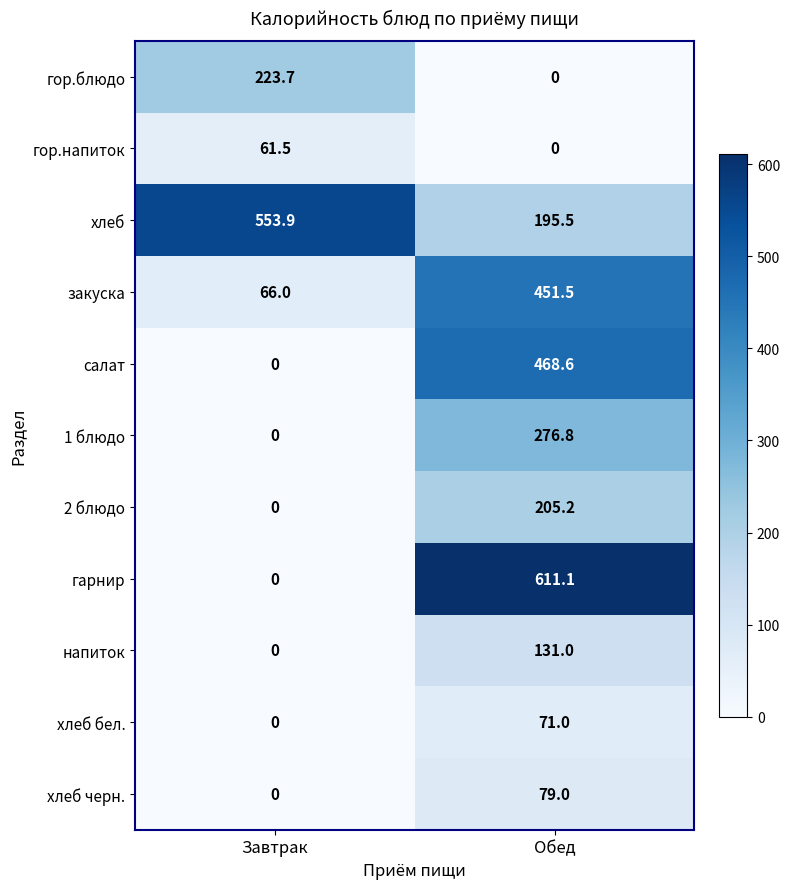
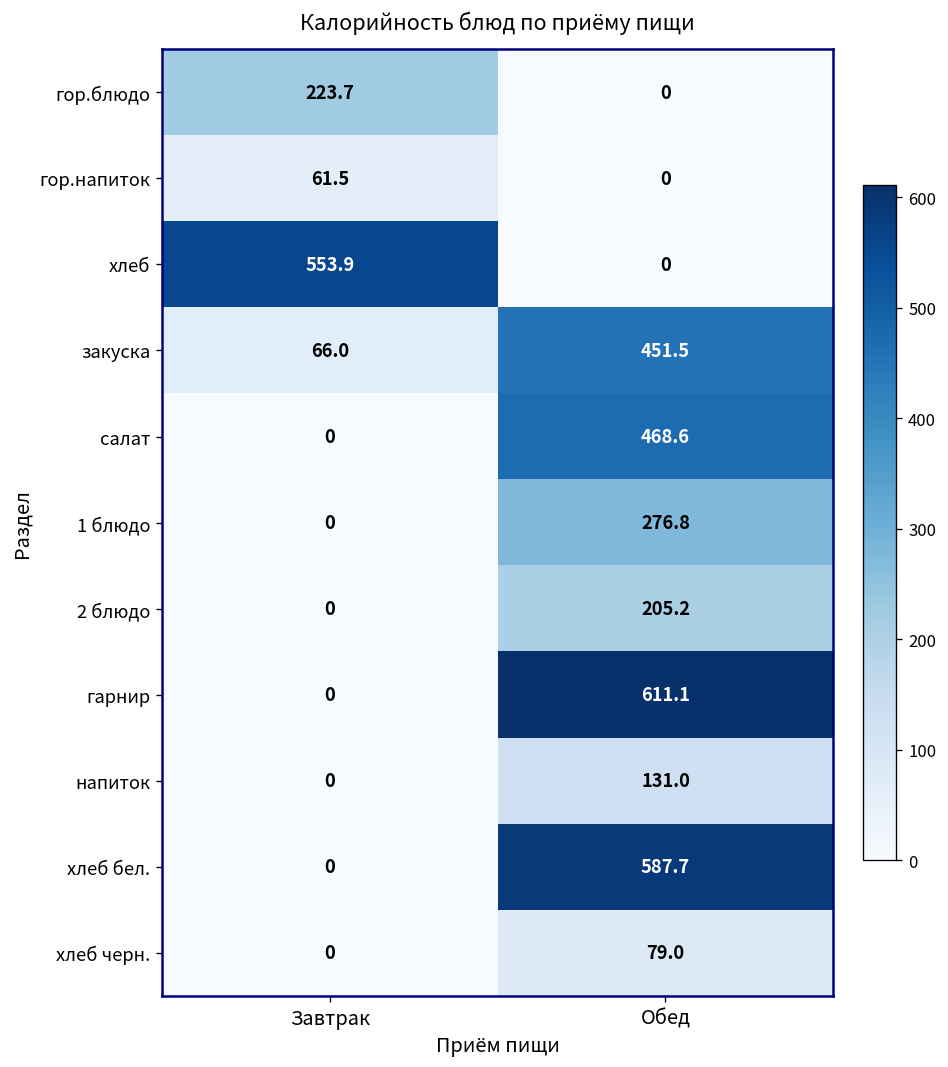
  {
    "гор.блюдо": {
      "Завтрак": 223.7,
      "Обед": 0
    },
    "гор.напиток": {
      "Завтрак": 61.5,
      "Обед": 0
    },
    "хлеб": {
      "Завтрак": 553.9,
-     "Обед": 195.5
+     "Обед": 0
    },
    "закуска": {
      "Завтрак": 66.0,
      "Обед": 451.5
    },
    "салат": {
      "Завтрак": 0,
      "Обед": 468.6
    },
    "1 блюдо": {
      "Завтрак": 0,
      "Обед": 276.8
    },
    "2 блюдо": {
      "Завтрак": 0,
      "Обед": 205.2
    },
    "гарнир": {
      "Завтрак": 0,
      "Обед": 611.1
    },
    "напиток": {
      "Завтрак": 0,
      "Обед": 131.0
    },
    "хлеб бел.": {
      "Завтрак": 0,
-     "Обед": 71.0
+     "Обед": 587.7
    },
    "хлеб черн.": {
      "Завтрак": 0,
      "Обед": 79.0
    }
  }
